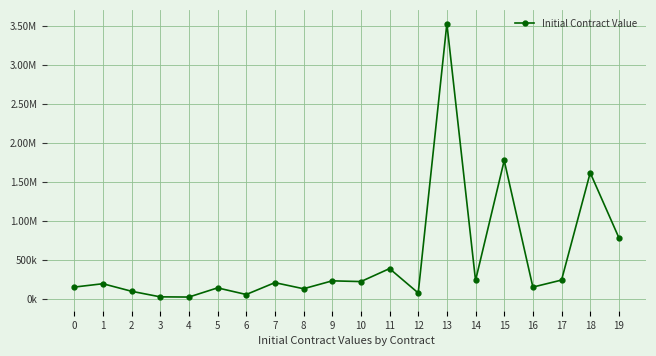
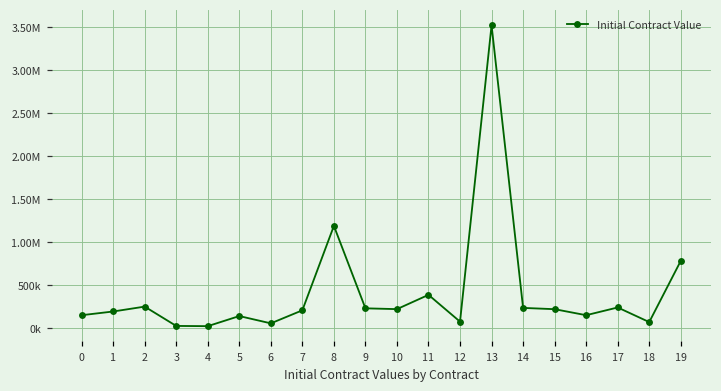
  {
    "0": 200000,
    "1": 200000,
-   "2": 100000,
+   "2": 300000,
    "3": 0,
    "4": 0,
    "5": 100000,
    "6": 100000,
    "7": 200000,
-   "8": 100000,
+   "8": 1200000,
    "9": 200000,
    "10": 200000,
    "11": 400000,
    "12": 100000,
    "13": 3500000,
    "14": 200000,
-   "15": 1800000,
+   "15": 200000,
    "16": 200000,
    "17": 200000,
-   "18": 1600000,
+   "18": 100000,
    "19": 800000
  }
